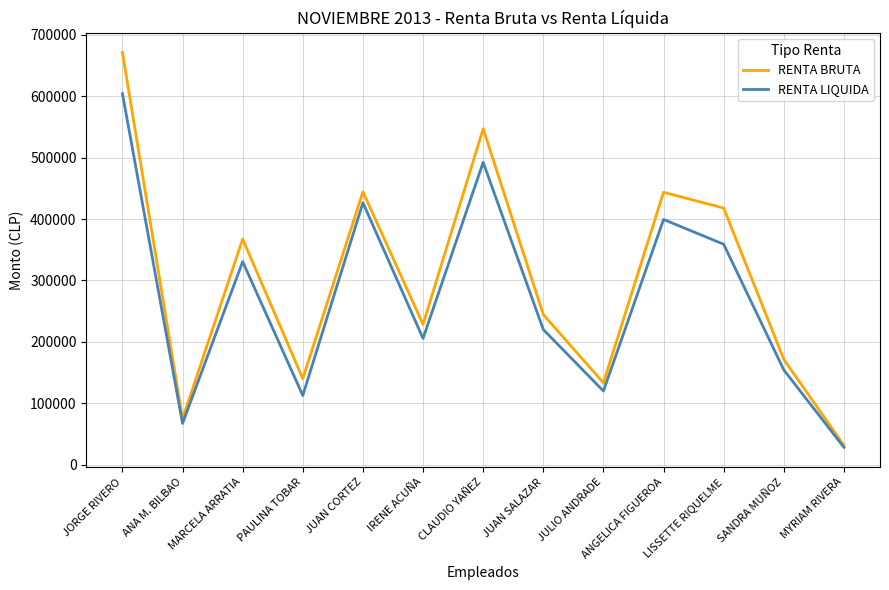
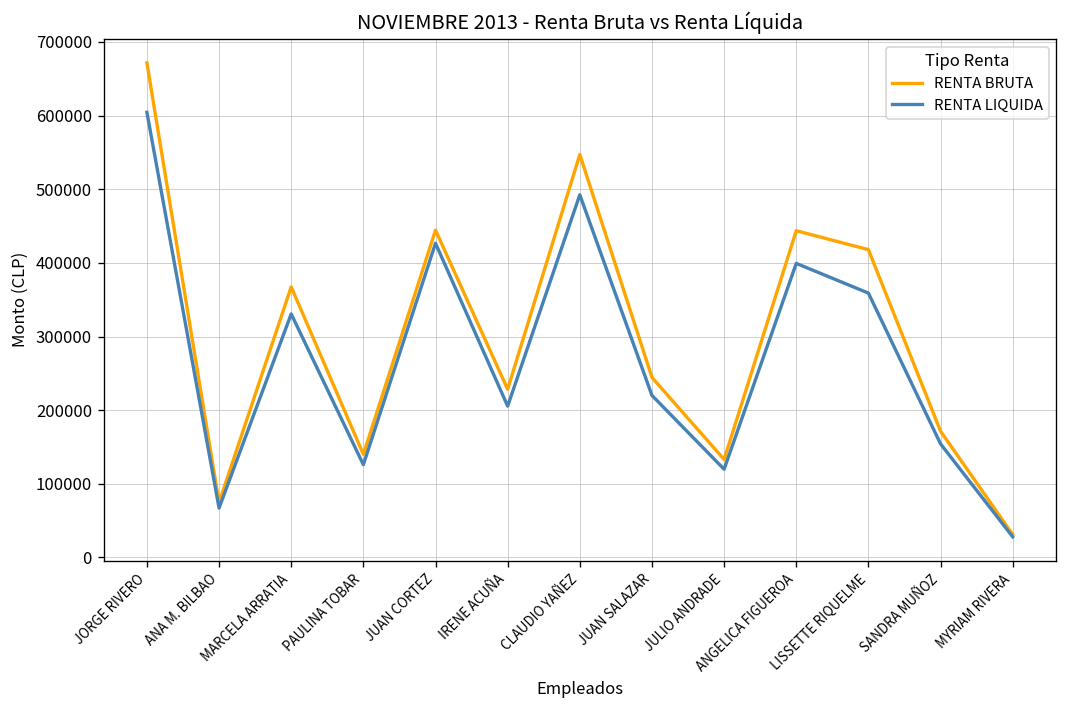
  {
    "RENTA BRUTA": {
      "JORGE RIVERO": 670000,
      "ANA M. BILBAO": 70000,
      "MARCELA ARRATIA": 370000,
      "PAULINA TOBAR": 140000,
      "JUAN CORTEZ": 440000,
      "IRENE ACUÑA": 230000,
      "CLAUDIO YAÑEZ": 550000,
      "JUAN SALAZAR": 240000,
      "JULIO ANDRADE": 130000,
      "ANGELICA FIGUEROA": 440000,
      "LISSETTE RIQUELME": 420000,
      "SANDRA MUÑOZ": 170000
    },
    "RENTA LIQUIDA": {
      "JORGE RIVERO": 600000,
      "ANA M. BILBAO": 70000,
      "MARCELA ARRATIA": 330000,
-     "PAULINA TOBAR": 110000,
+     "PAULINA TOBAR": 130000,
      "JUAN CORTEZ": 430000,
      "IRENE ACUÑA": 210000,
      "CLAUDIO YAÑEZ": 490000,
      "JUAN SALAZAR": 220000,
      "JULIO ANDRADE": 120000,
      "ANGELICA FIGUEROA": 400000,
      "LISSETTE RIQUELME": 360000,
      "SANDRA MUÑOZ": 150000
    }
  }
